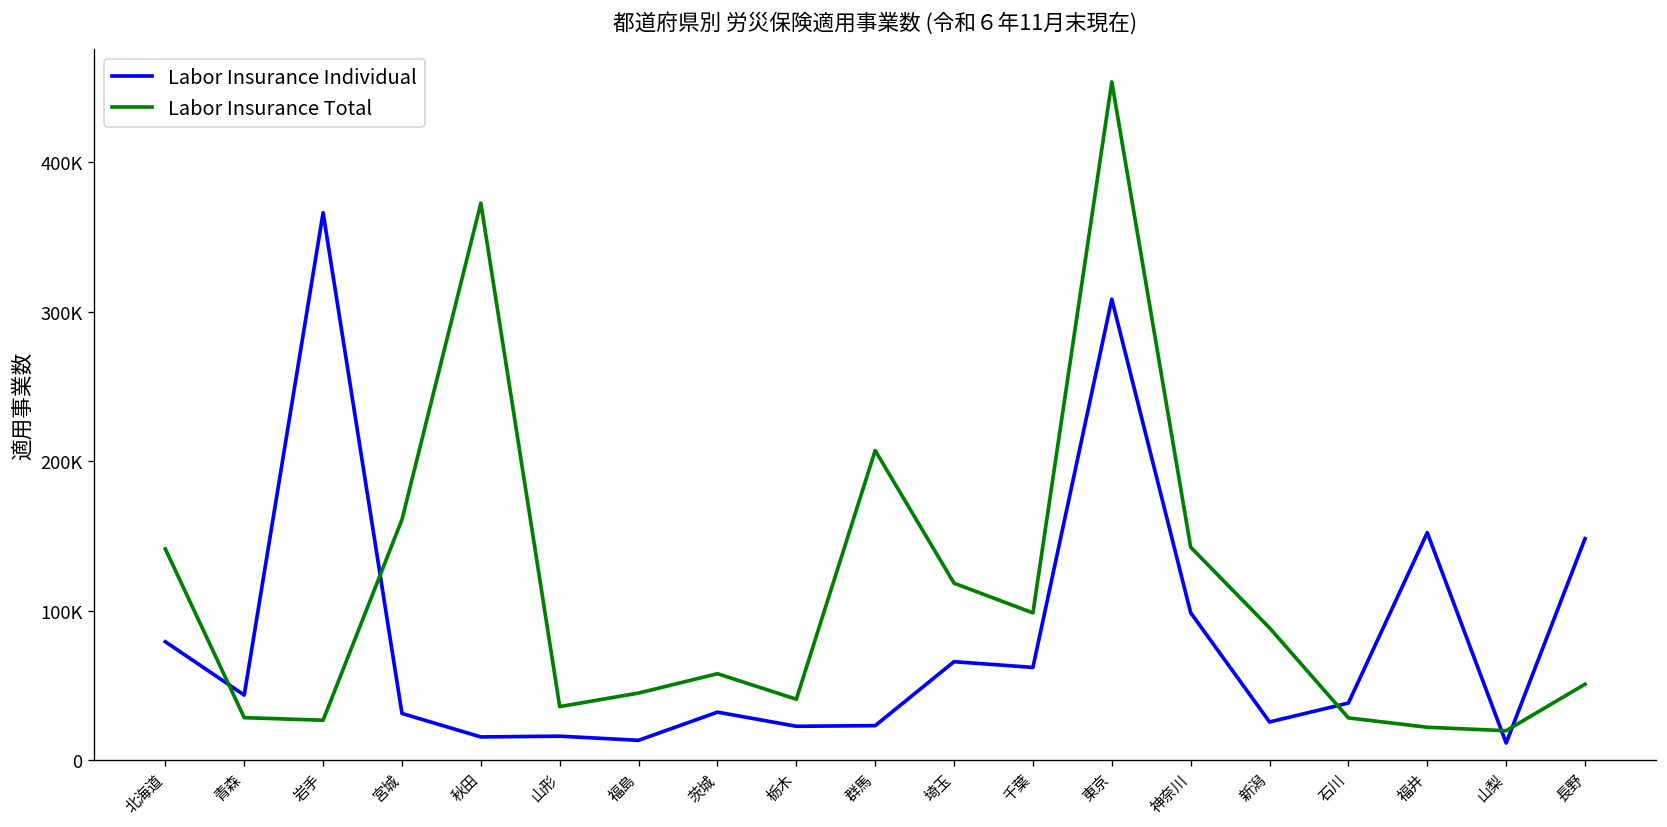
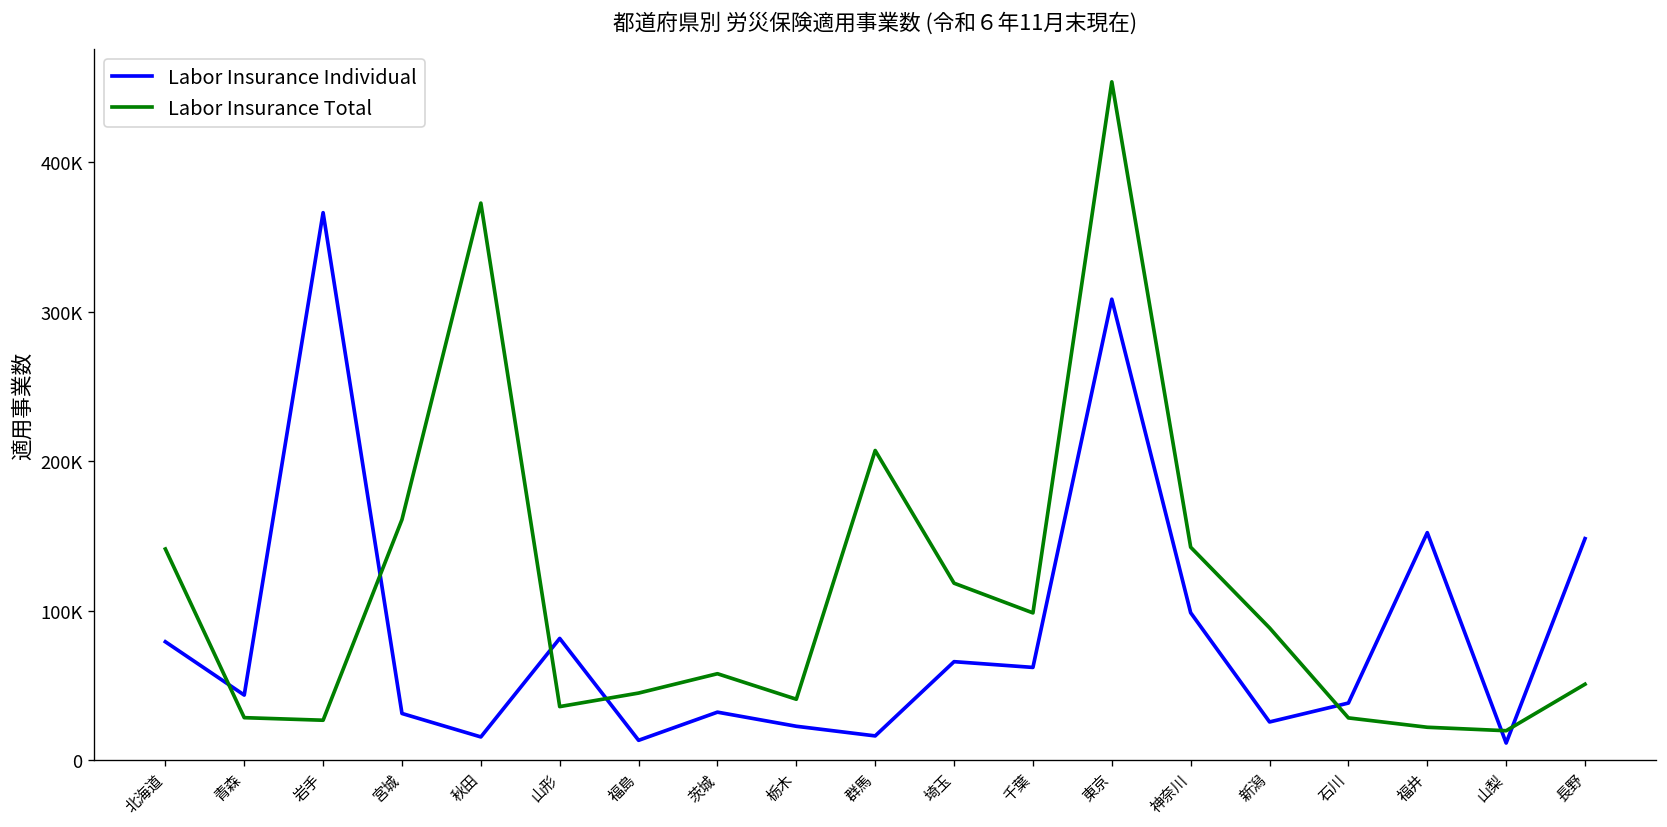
  {
    "Labor Insurance Individual": {
      "北海道": 79000,
      "青森": 44000,
      "岩手": 366000,
      "宮城": 31000,
      "秋田": 16000,
-     "山形": 16000,
+     "山形": 82000,
      "福島": 13000,
      "茨城": 32000,
      "栃木": 23000,
-     "群馬": 23000,
+     "群馬": 16000,
      "埼玉": 66000,
      "千葉": 62000,
      "東京": 308000,
      "神奈川": 99000,
      "新潟": 26000,
      "石川": 38000,
      "福井": 152000,
      "山梨": 12000,
      "長野": 148000
    },
    "Labor Insurance Total": {
      "北海道": 141000,
      "青森": 29000,
      "岩手": 27000,
      "宮城": 161000,
      "秋田": 373000,
      "山形": 36000,
      "福島": 45000,
      "茨城": 58000,
      "栃木": 41000,
      "群馬": 207000,
      "埼玉": 118000,
      "千葉": 99000,
      "東京": 454000,
      "神奈川": 143000,
      "新潟": 89000,
      "石川": 28000,
      "福井": 22000,
      "山梨": 20000,
      "長野": 51000
    }
  }
